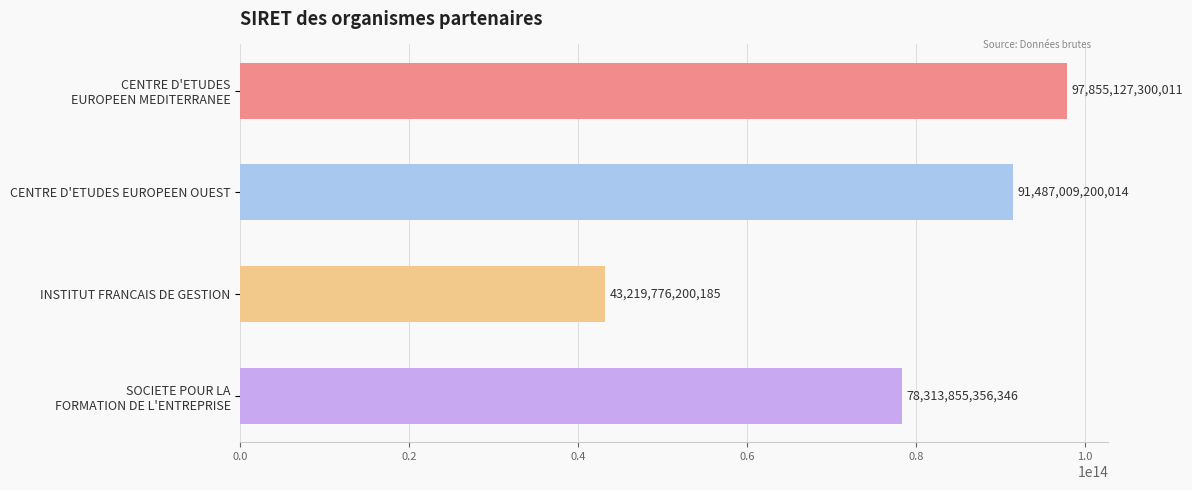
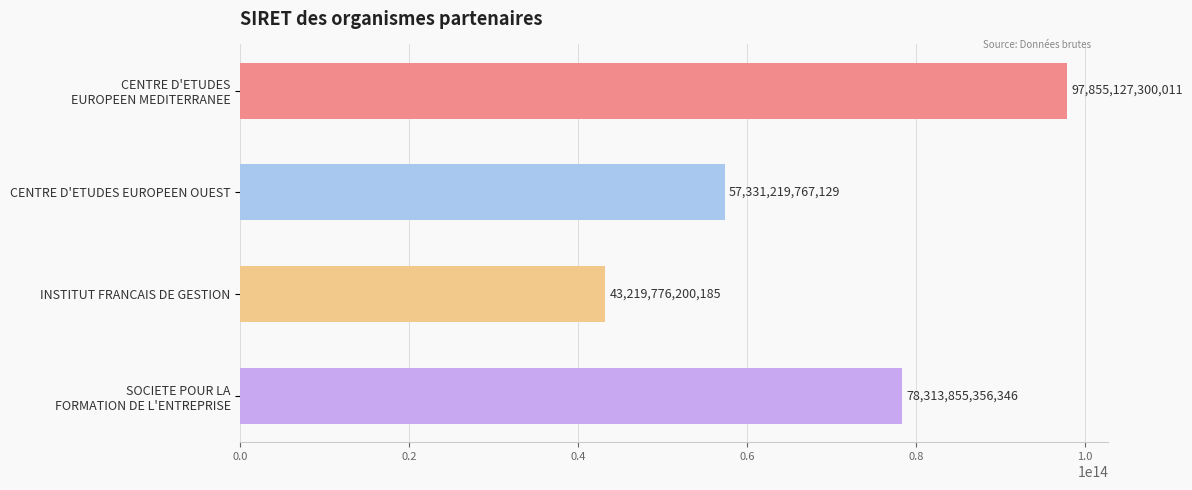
  {
    "CENTRE D'ETUDES EUROPEEN MEDITERRANEE": "97,855,127,300,011",
-   "CENTRE D'ETUDES EUROPEEN OUEST": "91,487,009,200,014",
+   "CENTRE D'ETUDES EUROPEEN OUEST": "57,331,219,767,129",
    "INSTITUT FRANCAIS DE GESTION": "43,219,776,200,185",
    "SOCIETE POUR LA FORMATION DE L'ENTREPRISE": "78,313,855,356,346"
  }
